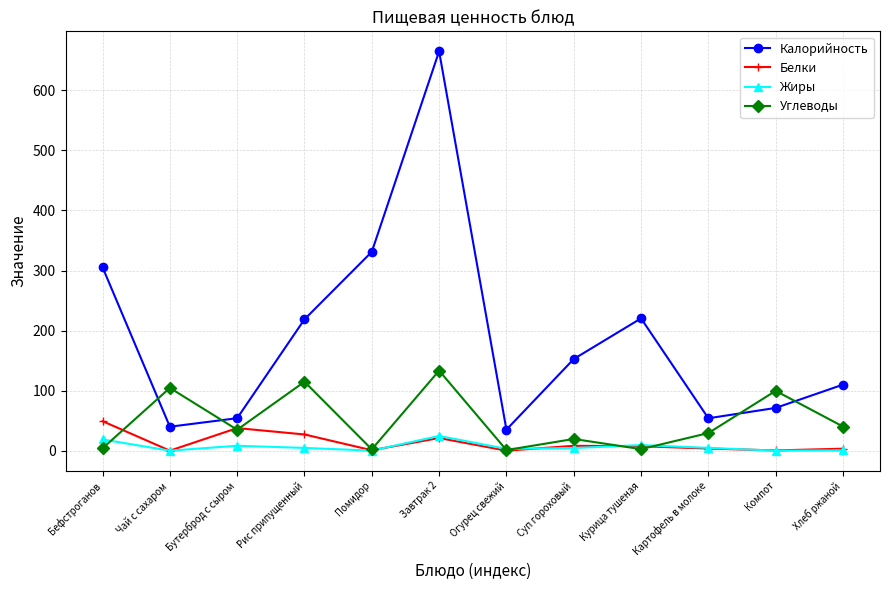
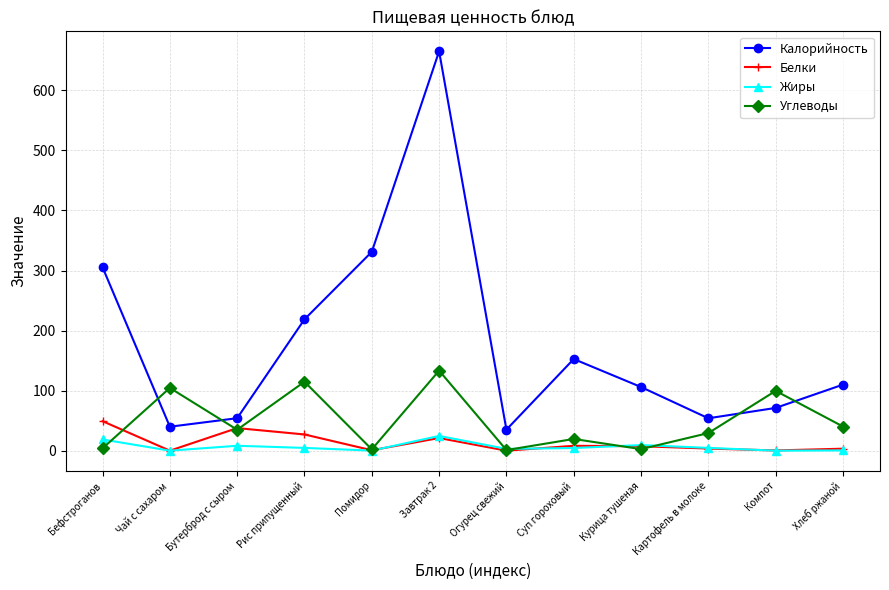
  {
    "Калорийность": {
      "Бефстроганов": 310,
      "Чай с сахаром": 40,
      "Бутерброд с сыром": 50,
      "Рис припущенный": 220,
      "Помидор": 330,
      "Завтрак 2": 670,
      "Огурец свежий": 40,
      "Суп гороховый": 150,
-     "Курица тушеная": 220,
+     "Курица тушеная": 110,
      "Картофель в молоке": 50,
      "Компот": 70,
      "Хлеб ржаной": 110
    },
    "Белки": {
      "Бефстроганов": 50,
      "Рис припущенный": 30
    },
    "Жиры": {
      "Бефстроганов": 20,
      "Бутерброд с сыром": 10,
      "Рис припущенный": 0
    },
    "Углеводы": {
      "Бефстроганов": 0,
      "Чай с сахаром": 100,
      "Рис припущенный": 110,
      "Завтрак 2": 130,
      "Суп гороховый": 20,
      "Курица тушеная": 0,
      "Картофель в молоке": 30,
      "Компот": 100,
      "Хлеб ржаной": 40
    }
  }
